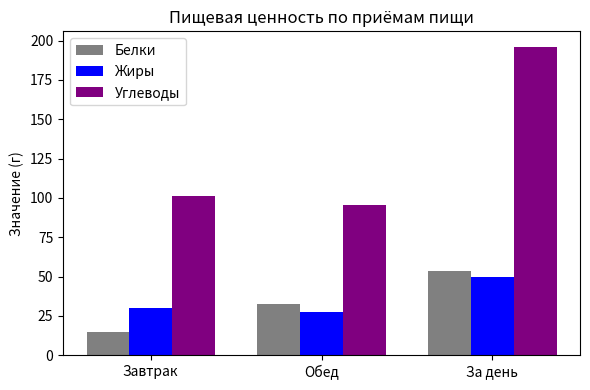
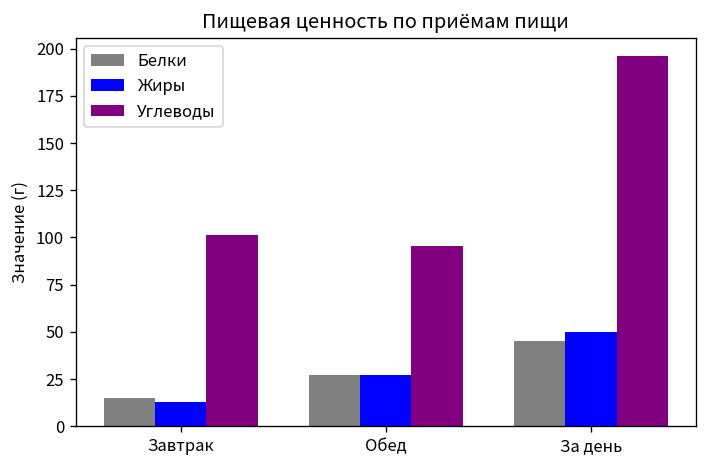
  {
    "Белки": {
      "Завтрак": 15,
-     "Обед": 33,
-     "За день": 54
+     "Обед": 27,
+     "За день": 45
    },
    "Жиры": {
-     "Завтрак": 30,
+     "Завтрак": 13,
      "Обед": 27,
      "За день": 50
    },
    "Углеводы": {
      "Завтрак": 101,
      "Обед": 95,
      "За день": 196
    }
  }
